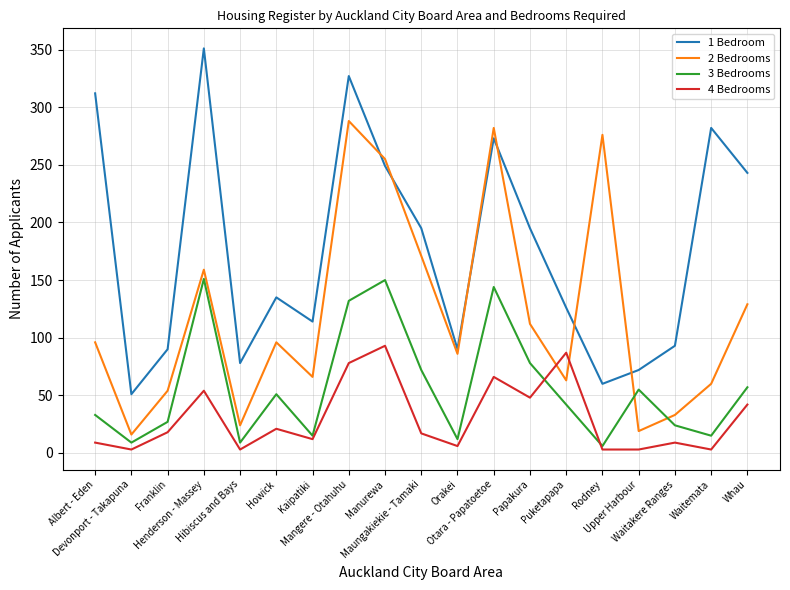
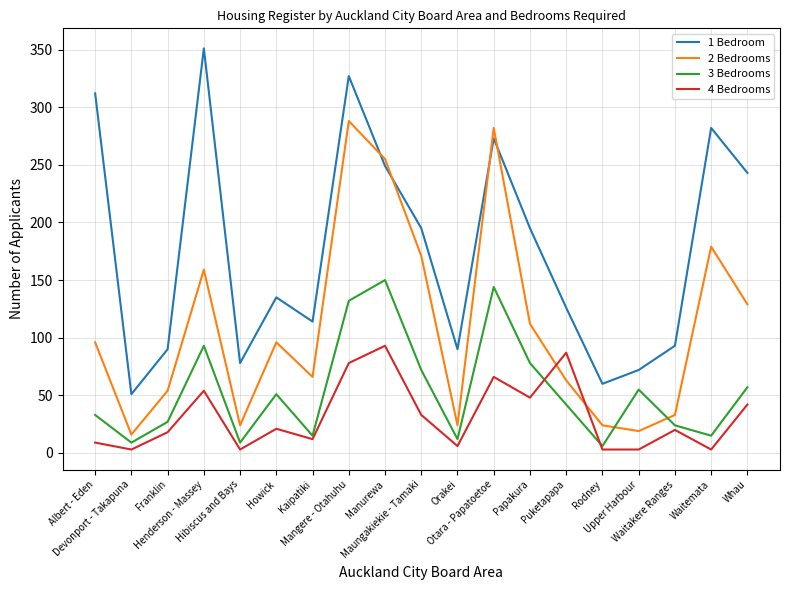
  {
    "1 Bedroom": {
      "Albert - Eden": 312,
      "Devonport - Takapuna": 51,
      "Franklin": 90,
      "Henderson - Massey": 351,
      "Hibiscus and Bays": 78,
      "Howick": 135,
      "Kaipatiki": 114,
      "Mangere - Otahuhu": 327,
      "Manurewa": 249,
      "Maungakiekie - Tamaki": 195,
      "Orakei": 90,
      "Otara - Papatoetoe": 273,
      "Papakura": 195,
      "Puketapapa": 126,
      "Rodney": 60,
      "Upper Harbour": 72,
      "Waitakere Ranges": 93,
      "Waitemata": 282,
      "Whau": 243
    },
    "2 Bedrooms": {
      "Albert - Eden": 96,
      "Devonport - Takapuna": 16,
      "Franklin": 54,
      "Henderson - Massey": 159,
      "Hibiscus and Bays": 24,
      "Howick": 96,
      "Kaipatiki": 66,
      "Mangere - Otahuhu": 288,
      "Manurewa": 255,
      "Maungakiekie - Tamaki": 171,
-     "Orakei": 86,
+     "Orakei": 24,
      "Otara - Papatoetoe": 282,
      "Papakura": 112,
      "Puketapapa": 63,
-     "Rodney": 276,
+     "Rodney": 24,
      "Upper Harbour": 19,
      "Waitakere Ranges": 33,
-     "Waitemata": 60,
+     "Waitemata": 179,
      "Whau": 129
    },
    "3 Bedrooms": {
      "Albert - Eden": 33,
      "Devonport - Takapuna": 9,
      "Franklin": 27,
-     "Henderson - Massey": 151,
+     "Henderson - Massey": 93,
      "Hibiscus and Bays": 9,
      "Howick": 51,
      "Kaipatiki": 15,
      "Mangere - Otahuhu": 132,
      "Manurewa": 150,
      "Maungakiekie - Tamaki": 72,
      "Orakei": 12,
      "Otara - Papatoetoe": 144,
      "Papakura": 78,
      "Puketapapa": 42,
      "Rodney": 6,
      "Upper Harbour": 55,
      "Waitakere Ranges": 24,
      "Waitemata": 15,
      "Whau": 57
    },
    "4 Bedrooms": {
      "Albert - Eden": 9,
      "Devonport - Takapuna": 3,
      "Franklin": 18,
      "Henderson - Massey": 54,
      "Hibiscus and Bays": 3,
      "Howick": 21,
      "Kaipatiki": 12,
      "Mangere - Otahuhu": 78,
      "Manurewa": 93,
-     "Maungakiekie - Tamaki": 17,
+     "Maungakiekie - Tamaki": 33,
      "Orakei": 6,
      "Otara - Papatoetoe": 66,
      "Papakura": 48,
      "Puketapapa": 87,
      "Rodney": 3,
      "Upper Harbour": 3,
-     "Waitakere Ranges": 9,
+     "Waitakere Ranges": 20,
      "Waitemata": 3,
      "Whau": 42
    }
  }
